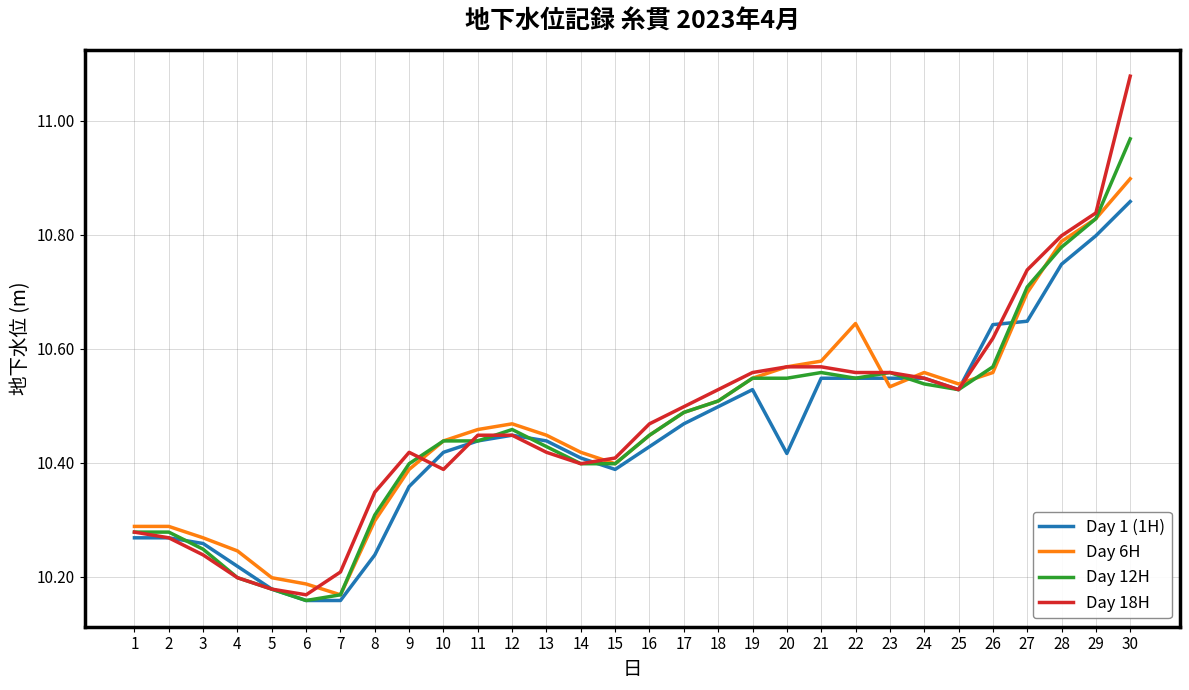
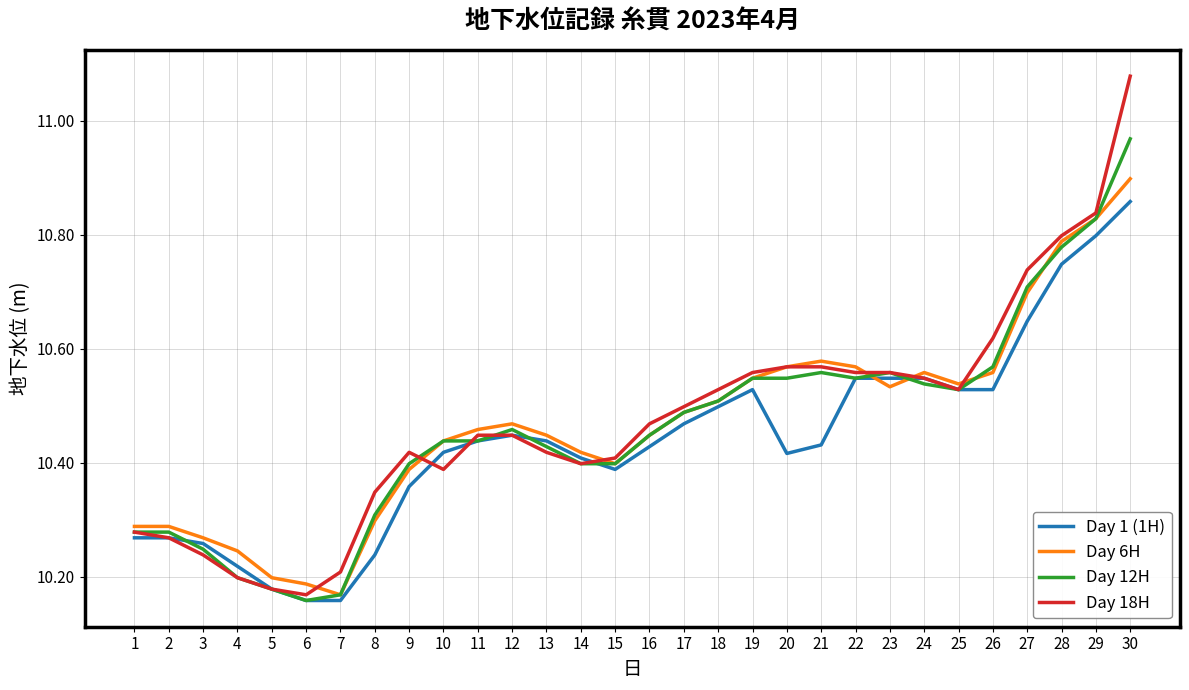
  {
    "Day 1 (1H)": {
      "1": 10.27,
      "3": 10.26,
      "4": 10.22,
      "7": 10.16,
      "8": 10.24,
      "9": 10.36,
      "10": 10.42,
      "13": 10.44,
      "14": 10.41,
      "15": 10.39,
      "16": 10.43,
      "17": 10.47,
      "18": 10.50,
      "19": 10.53,
      "20": 10.42,
-     "21": 10.55,
+     "21": 10.43,
      "23": 10.55,
-     "26": 10.64,
+     "26": 10.53,
      "27": 10.65,
      "28": 10.75,
      "29": 10.80,
      "30": 10.86
    },
    "Day 6H": {
      "1": 10.29,
      "2": 10.29,
      "3": 10.27,
      "4": 10.25,
      "5": 10.20,
      "6": 10.19,
      "8": 10.30,
      "9": 10.39,
      "11": 10.46,
      "12": 10.47,
      "13": 10.45,
      "14": 10.42,
      "21": 10.58,
-     "22": 10.64,
+     "22": 10.57,
      "23": 10.53,
      "24": 10.56,
      "25": 10.54,
      "26": 10.56,
      "27": 10.70,
      "28": 10.79,
      "30": 10.90
    },
    "Day 12H": {
      "2": 10.28,
      "3": 10.25,
      "8": 10.31,
      "9": 10.40,
      "12": 10.46,
      "13": 10.43,
      "20": 10.55,
      "21": 10.56,
      "24": 10.54,
      "26": 10.57,
      "27": 10.71,
      "28": 10.78,
      "30": 10.97
    },
    "Day 18H": {
      "3": 10.24,
      "6": 10.17,
      "7": 10.21,
      "8": 10.35,
      "9": 10.42,
      "10": 10.39,
      "11": 10.45,
      "13": 10.42,
      "15": 10.41,
      "16": 10.47,
      "17": 10.50,
      "18": 10.53,
      "19": 10.56,
      "21": 10.57,
      "22": 10.56,
      "26": 10.62,
      "27": 10.74,
      "28": 10.80,
      "29": 10.84,
      "30": 11.08
    }
  }
